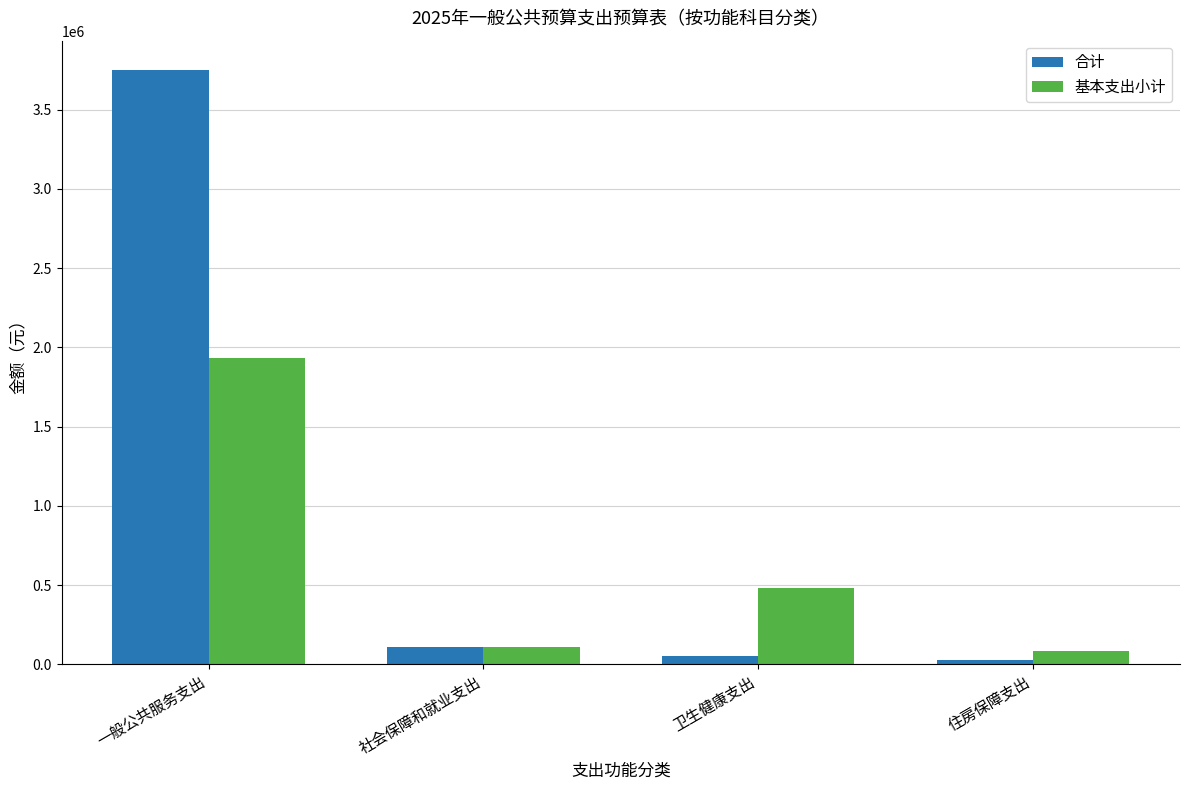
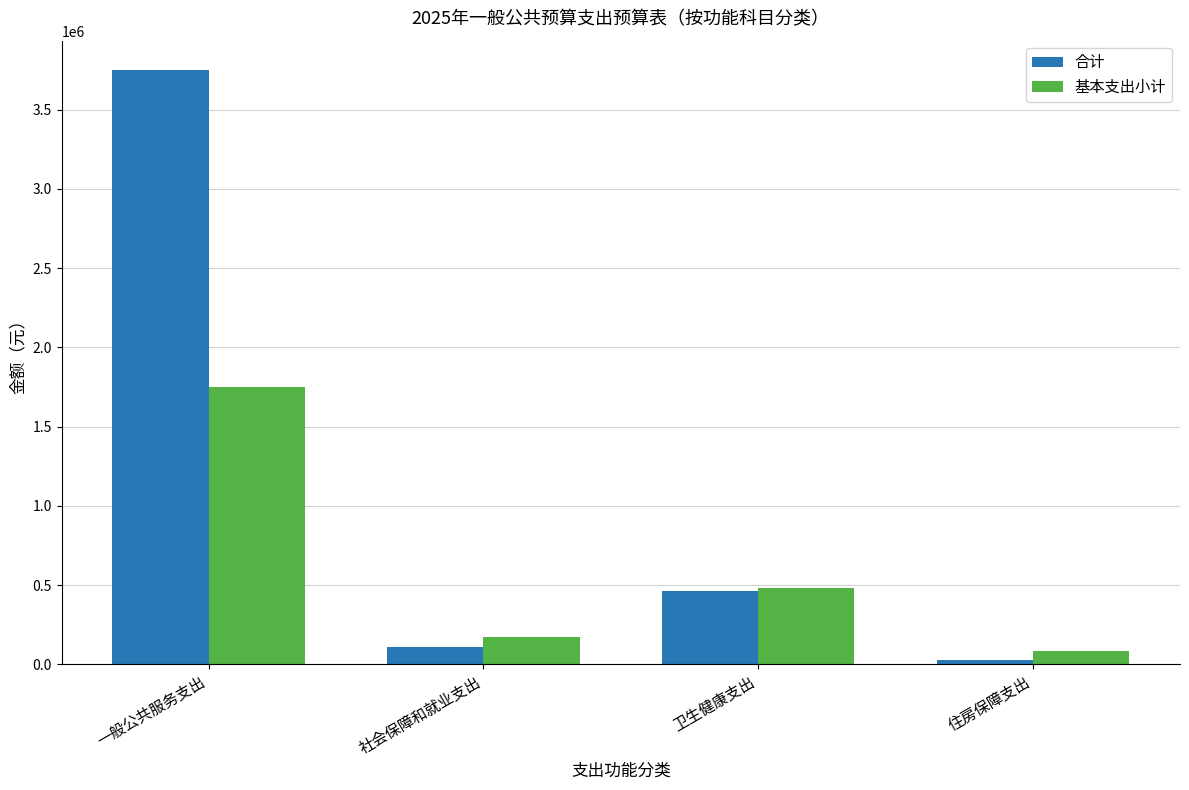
  {
    "合计": {
      "一般公共服务支出": 3750000,
      "社会保障和就业支出": 110000,
-     "卫生健康支出": 50000,
+     "卫生健康支出": 460000,
      "住房保障支出": 30000
    },
    "基本支出小计": {
-     "一般公共服务支出": 1930000,
-     "社会保障和就业支出": 110000,
+     "一般公共服务支出": 1750000,
+     "社会保障和就业支出": 170000,
      "卫生健康支出": 480000,
      "住房保障支出": 80000
    }
  }
